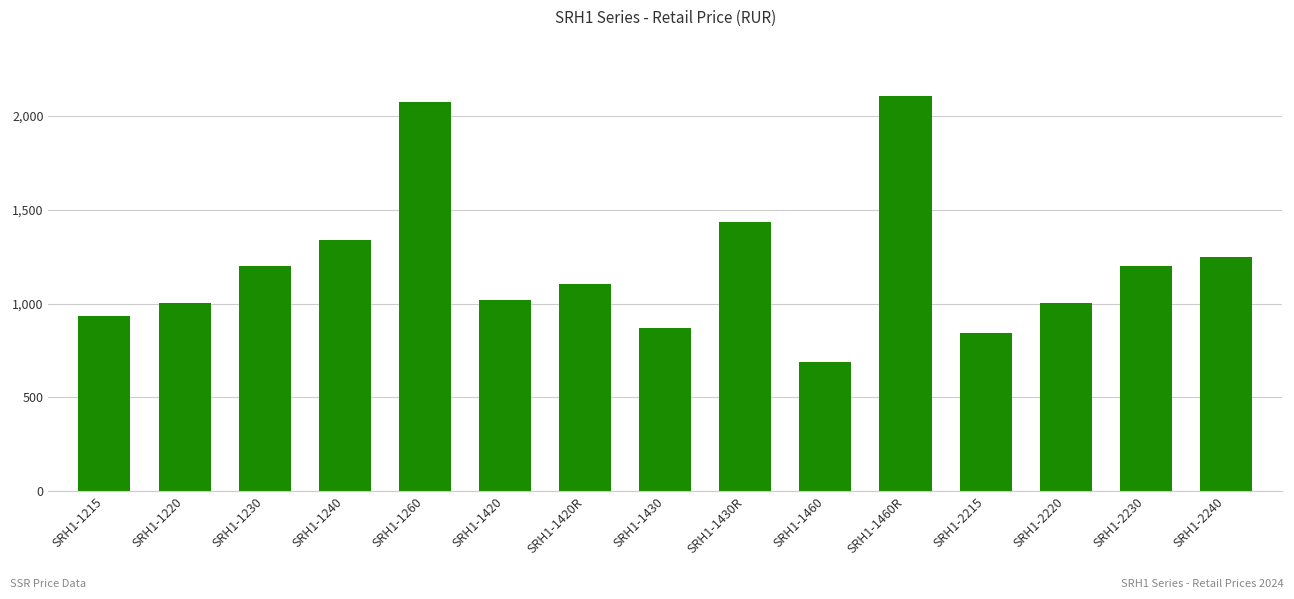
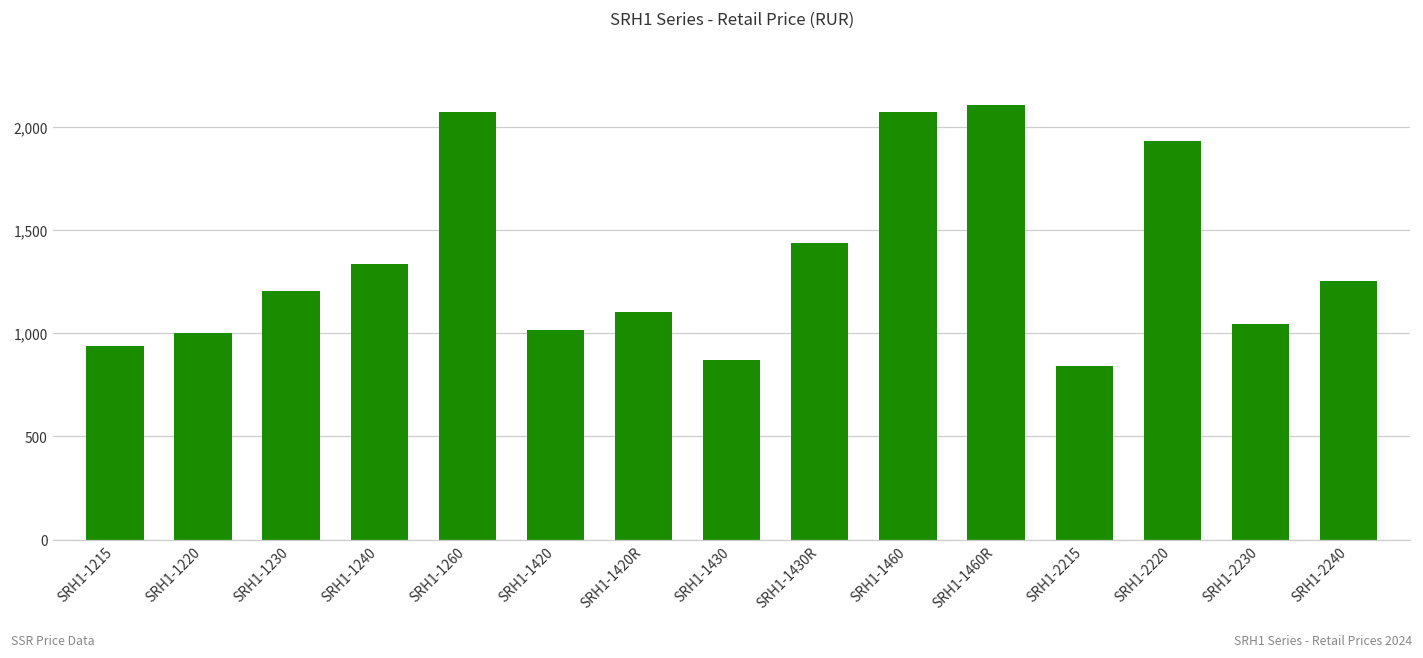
  {
    "SRH1-1215": "940",
    "SRH1-1220": "1,000",
    "SRH1-1230": "1,200",
    "SRH1-1240": "1,340",
    "SRH1-1260": "2,070",
    "SRH1-1420": "1,020",
    "SRH1-1420R": "1,100",
    "SRH1-1430": "870",
    "SRH1-1430R": "1,440",
-   "SRH1-1460": "690",
+   "SRH1-1460": "2,070",
    "SRH1-1460R": "2,100",
    "SRH1-2215": "840",
-   "SRH1-2220": "1,000",
-   "SRH1-2230": "1,200",
+   "SRH1-2220": "1,930",
+   "SRH1-2230": "1,050",
    "SRH1-2240": "1,250"
  }
